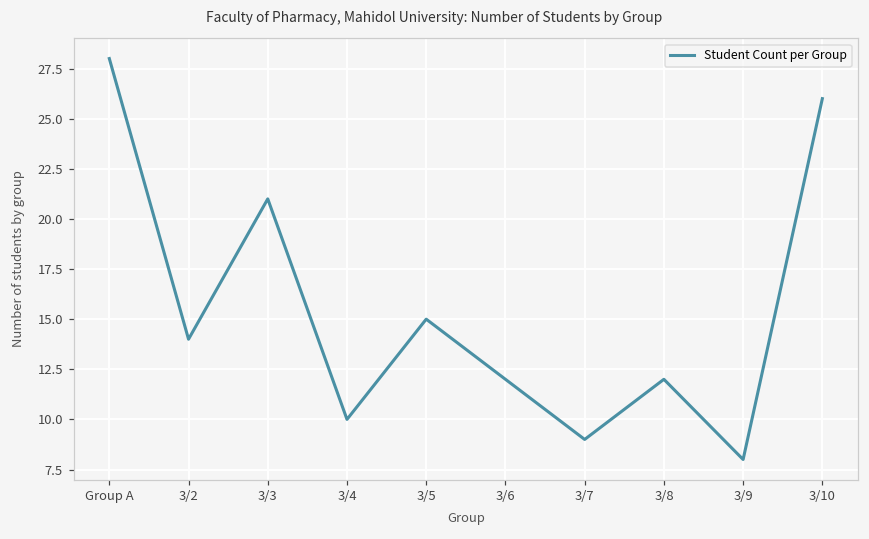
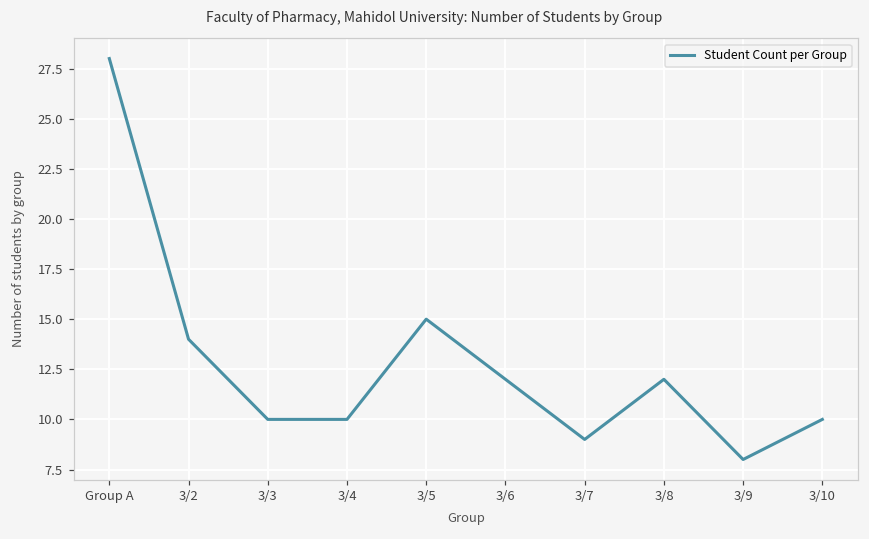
  {
    "Group A": 28,
    "3/2": 14,
-   "3/3": 21,
+   "3/3": 10,
    "3/4": 10,
    "3/5": 15,
    "3/6": 12,
    "3/7": 9,
    "3/8": 12,
    "3/9": 8,
-   "3/10": 26
+   "3/10": 10
  }
